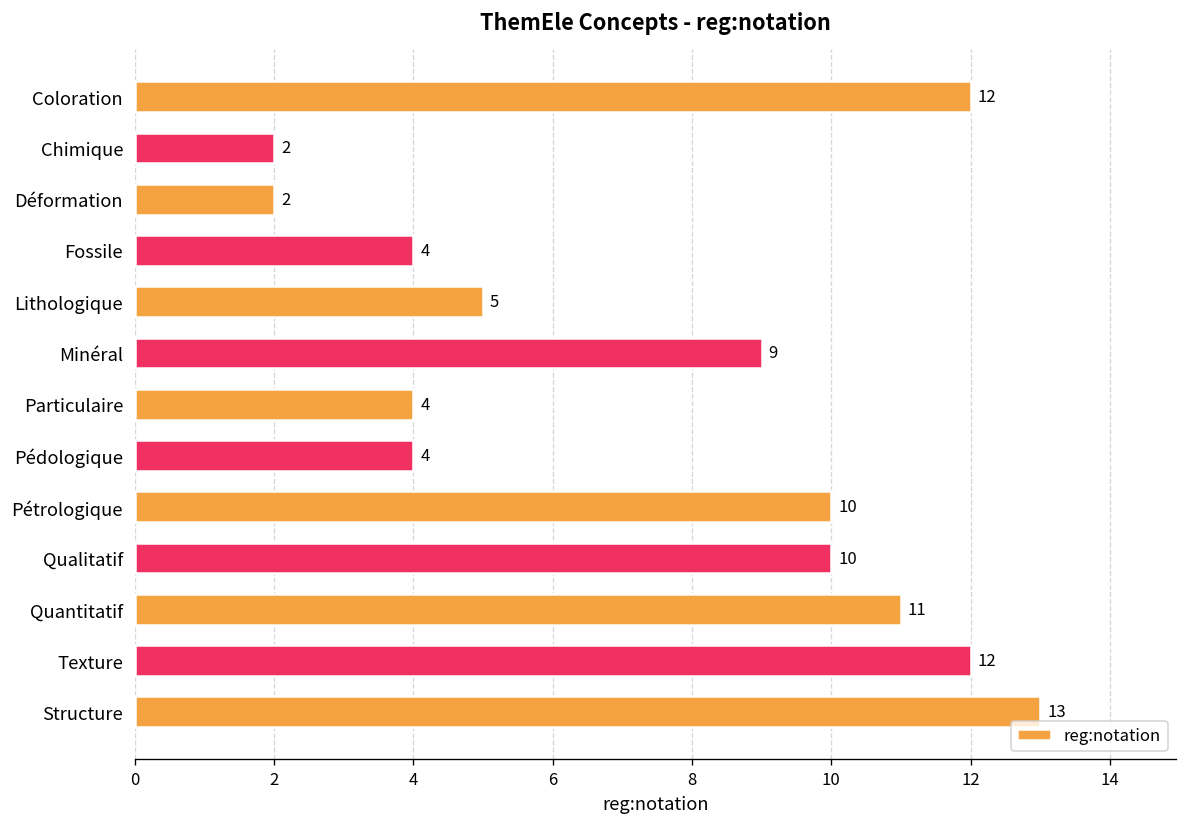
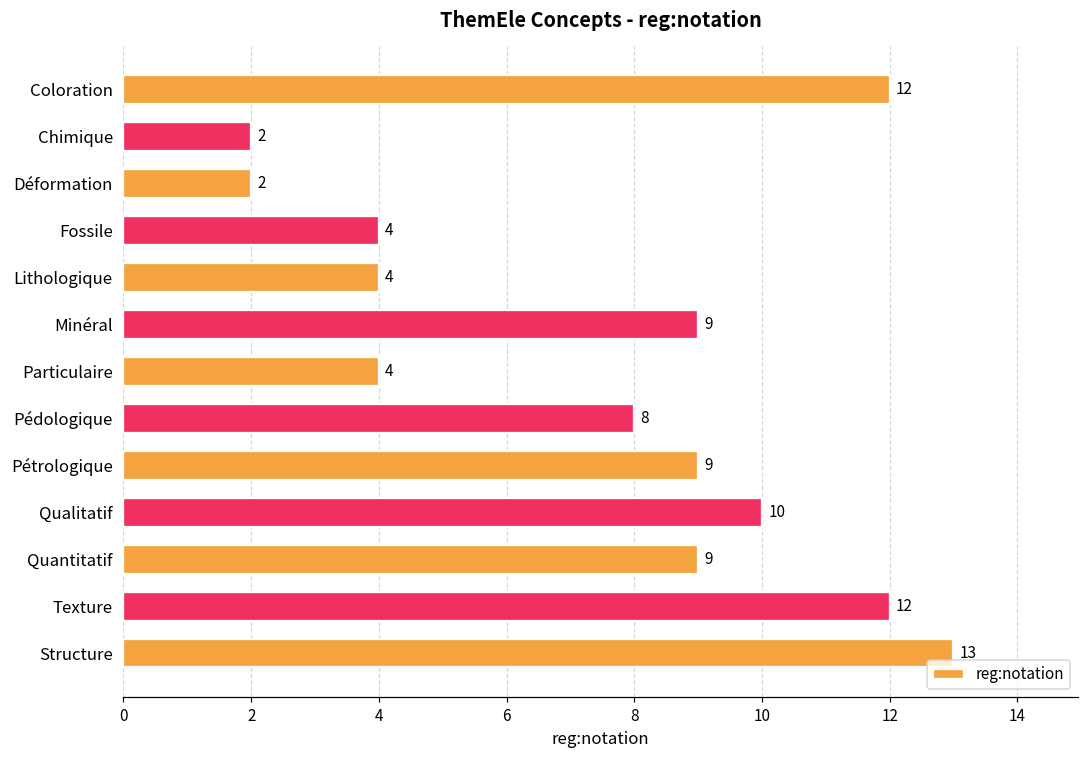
  {
    "Coloration": 12,
    "Chimique": 2,
    "Déformation": 2,
    "Fossile": 4,
-   "Lithologique": 5,
+   "Lithologique": 4,
    "Minéral": 9,
    "Particulaire": 4,
-   "Pédologique": 4,
-   "Pétrologique": 10,
+   "Pédologique": 8,
+   "Pétrologique": 9,
    "Qualitatif": 10,
-   "Quantitatif": 11,
+   "Quantitatif": 9,
    "Texture": 12,
    "Structure": 13
  }
